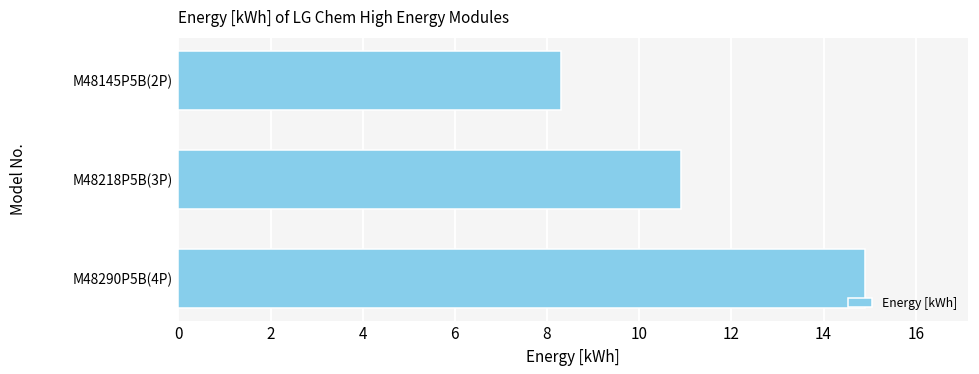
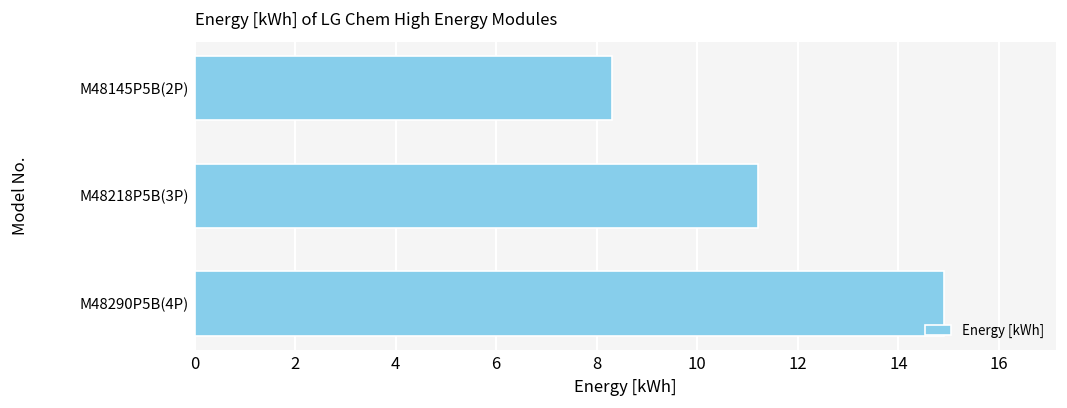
  {
    "M48145P5B(2P)": 8.3,
-   "M48218P5B(3P)": 10.9,
+   "M48218P5B(3P)": 11.2,
    "M48290P5B(4P)": 14.9
  }
